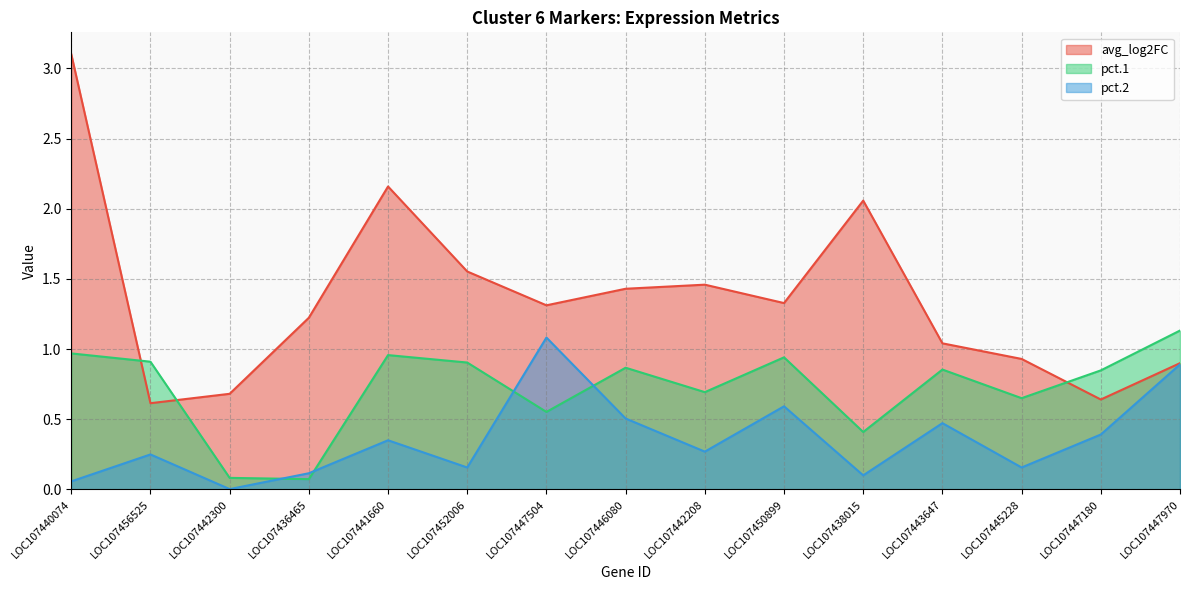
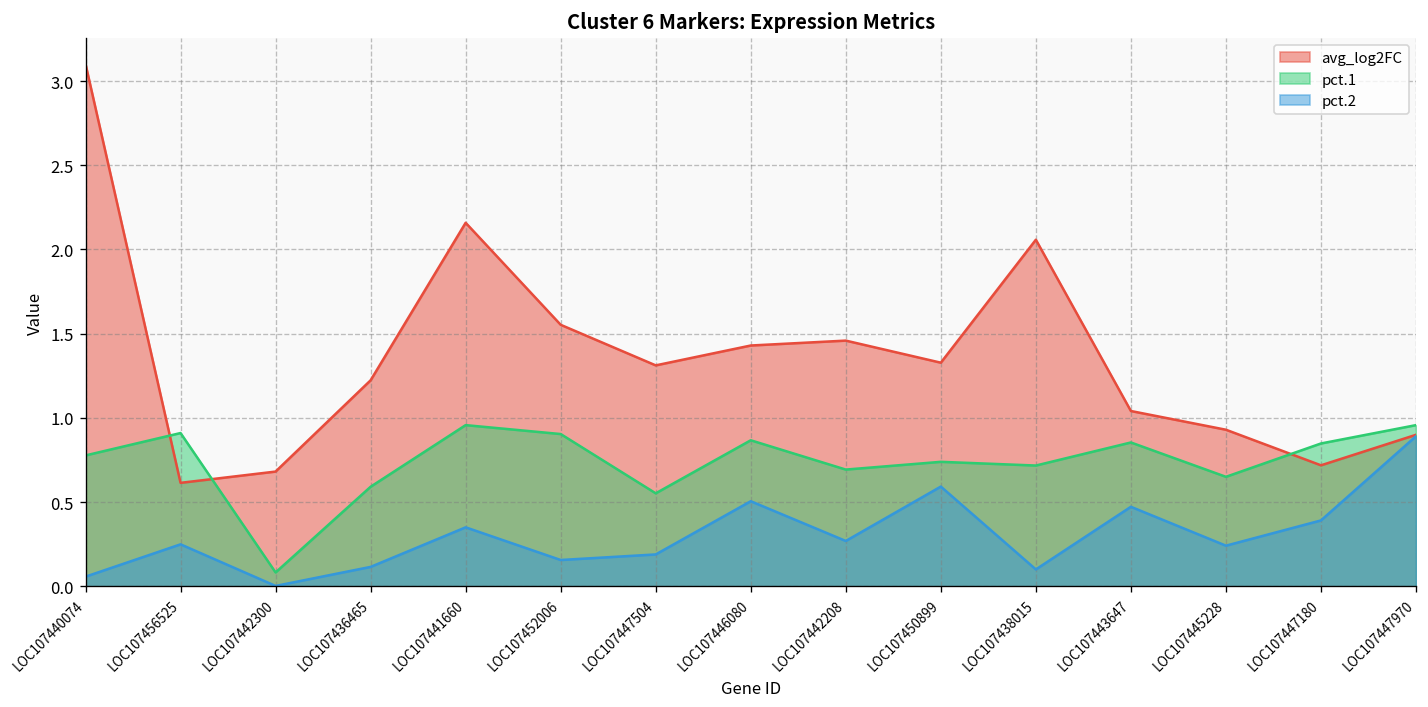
  {
    "avg_log2FC": {
      "LOC107440074": 3.10,
      "LOC107456525": 0.61,
      "LOC107442300": 0.68,
      "LOC107436465": 1.22,
      "LOC107441660": 2.16,
      "LOC107452006": 1.55,
      "LOC107447504": 1.31,
      "LOC107446080": 1.43,
      "LOC107442208": 1.46,
      "LOC107450899": 1.33,
      "LOC107438015": 2.06,
      "LOC107443647": 1.04,
      "LOC107445228": 0.93,
-     "LOC107447180": 0.64
+     "LOC107447180": 0.72
    },
    "pct.1": {
-     "LOC107440074": 0.97,
+     "LOC107440074": 0.78,
      "LOC107456525": 0.91,
      "LOC107442300": 0.08,
-     "LOC107436465": 0.07,
+     "LOC107436465": 0.59,
      "LOC107441660": 0.96,
      "LOC107452006": 0.90,
      "LOC107447504": 0.55,
      "LOC107446080": 0.87,
      "LOC107442208": 0.69,
-     "LOC107450899": 0.94,
-     "LOC107438015": 0.41,
+     "LOC107450899": 0.74,
+     "LOC107438015": 0.72,
      "LOC107443647": 0.85,
      "LOC107445228": 0.65,
      "LOC107447180": 0.85,
-     "LOC107447970": 1.13
+     "LOC107447970": 0.96
    },
    "pct.2": {
      "LOC107440074": 0.06,
      "LOC107456525": 0.25,
      "LOC107442300": 0.00,
      "LOC107436465": 0.12,
      "LOC107441660": 0.35,
      "LOC107452006": 0.16,
-     "LOC107447504": 1.08,
+     "LOC107447504": 0.19,
      "LOC107446080": 0.51,
      "LOC107442208": 0.27,
      "LOC107450899": 0.59,
      "LOC107438015": 0.10,
      "LOC107443647": 0.47,
-     "LOC107445228": 0.16,
+     "LOC107445228": 0.24,
      "LOC107447180": 0.39
    }
  }
